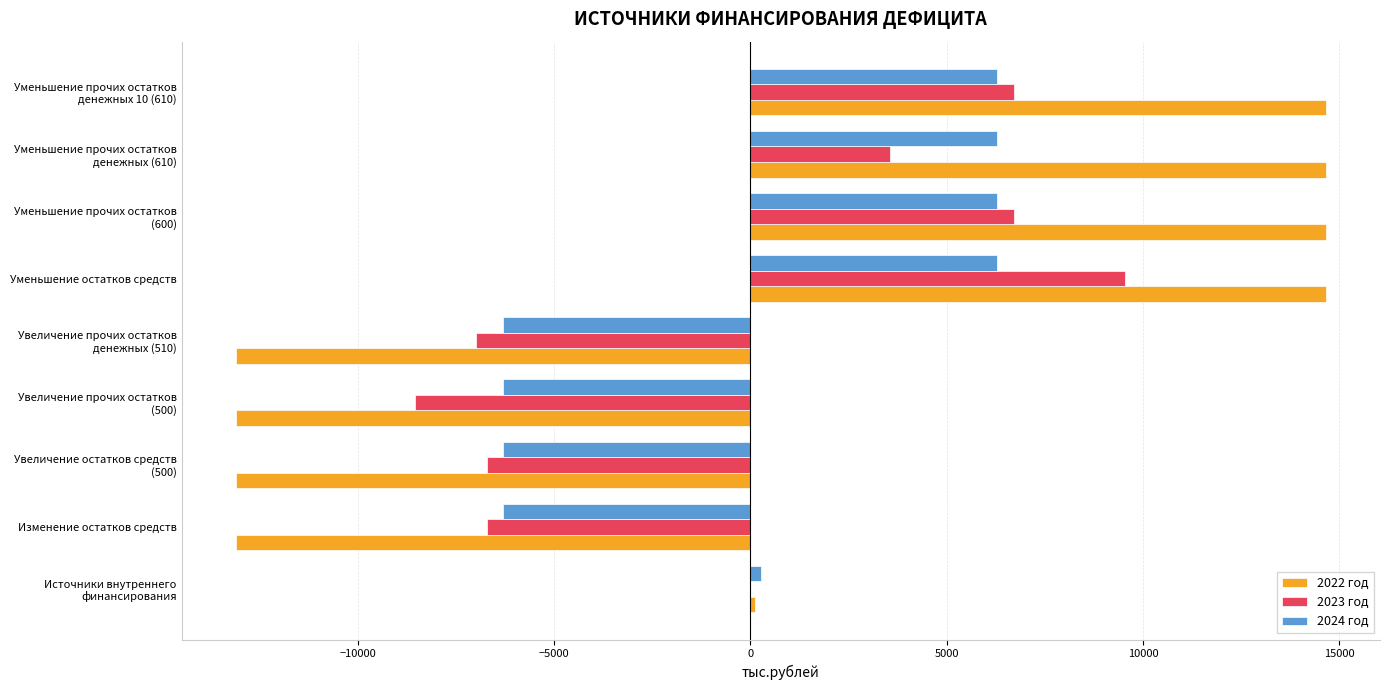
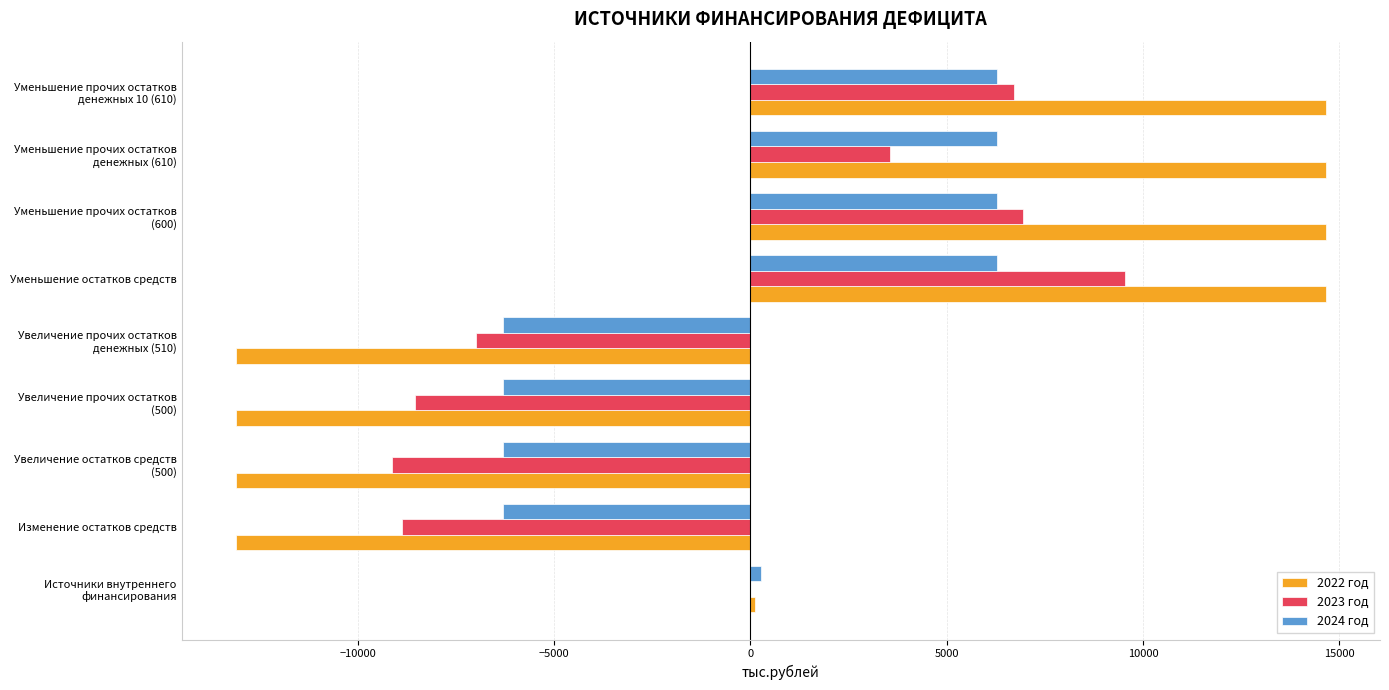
  {
    "2022 год": {
      "Уменьшение прочих остатков денежных 10 (610)": 14600,
      "Уменьшение прочих остатков денежных (610)": 14600,
      "Уменьшение прочих остатков (600)": 14600,
      "Уменьшение остатков средств": 14600,
      "Увеличение прочих остатков денежных (510)": -13100,
      "Увеличение прочих остатков (500)": -13100,
      "Увеличение остатков средств (500)": -13100,
      "Изменение остатков средств": -13100,
      "Источники внутреннего финансирования": 100
    },
    "2023 год": {
      "Уменьшение прочих остатков денежных 10 (610)": 6700,
      "Уменьшение прочих остатков денежных (610)": 3600,
-     "Уменьшение прочих остатков (600)": 6700,
+     "Уменьшение прочих остатков (600)": 6900,
      "Уменьшение остатков средств": 9500,
      "Увеличение прочих остатков денежных (510)": -7000,
      "Увеличение прочих остатков (500)": -8500,
-     "Увеличение остатков средств (500)": -6700,
-     "Изменение остатков средств": -6700,
+     "Увеличение остатков средств (500)": -9100,
+     "Изменение остатков средств": -8900,
      "Источники внутреннего финансирования": 0
    },
    "2024 год": {
      "Уменьшение прочих остатков денежных 10 (610)": 6300,
      "Уменьшение прочих остатков денежных (610)": 6300,
      "Уменьшение прочих остатков (600)": 6300,
      "Уменьшение остатков средств": 6300,
      "Увеличение прочих остатков денежных (510)": -6300,
      "Увеличение прочих остатков (500)": -6300,
      "Увеличение остатков средств (500)": -6300,
      "Изменение остатков средств": -6300,
      "Источники внутреннего финансирования": 300
    }
  }
